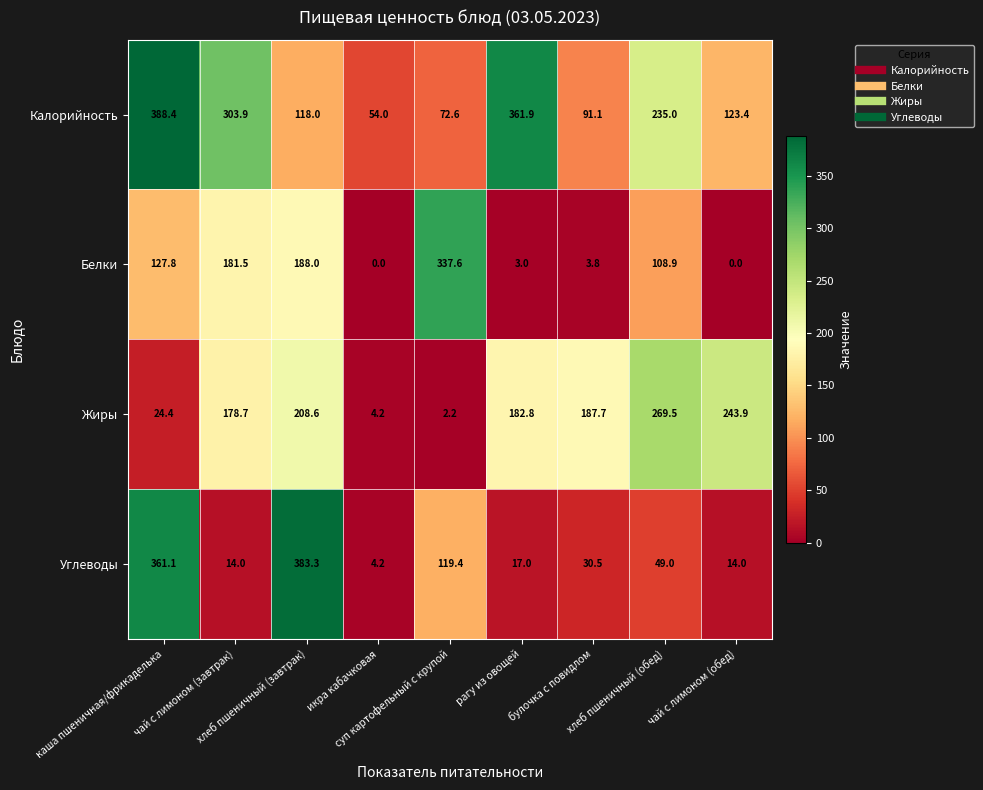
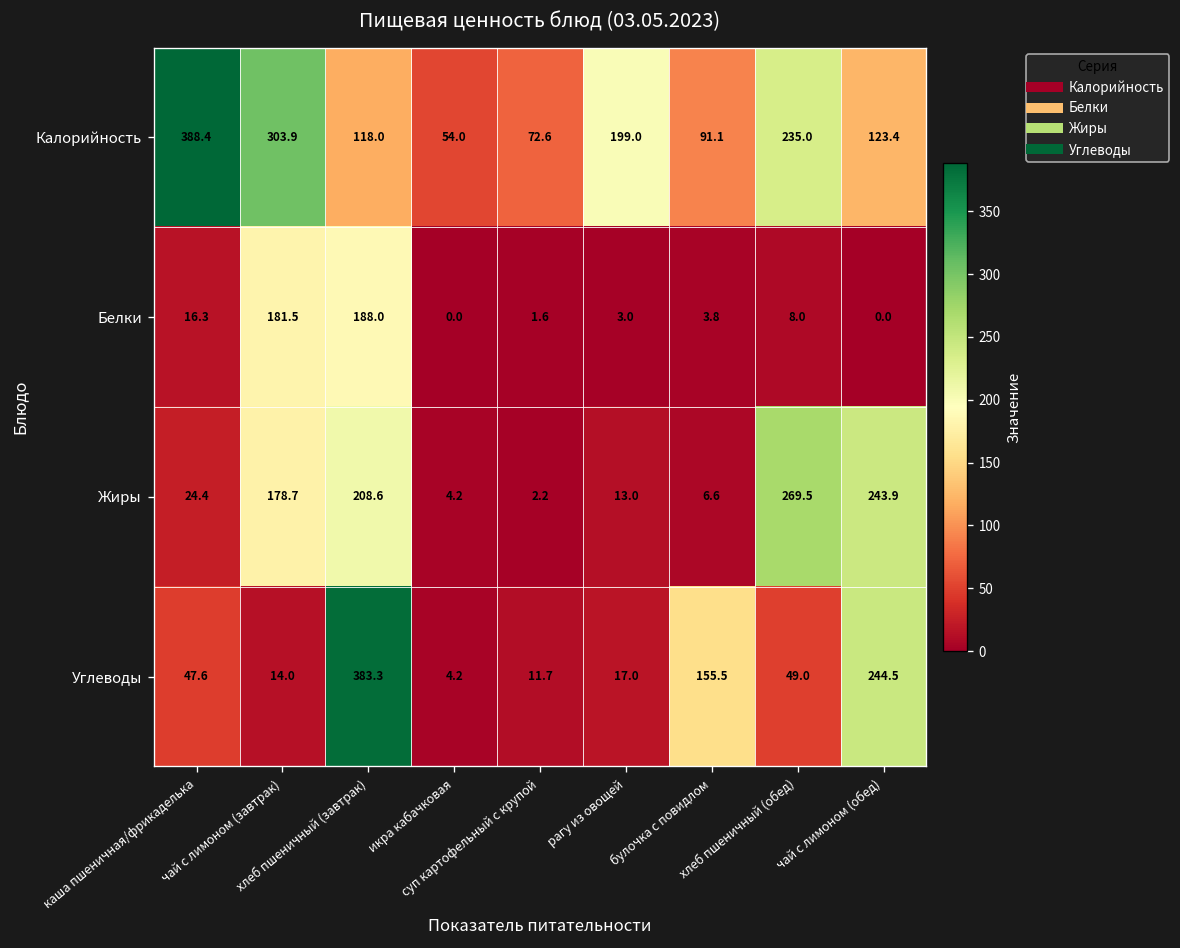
  {
    "Калорийность": {
      "каша пшеничная/фрикаделька": 388.4,
      "чай с лимоном (завтрак)": 303.9,
      "хлеб пшеничный (завтрак)": 118.0,
      "икра кабачковая": 54.0,
      "суп картофельный с крупой": 72.6,
-     "рагу из овощей": 361.9,
+     "рагу из овощей": 199.0,
      "булочка с повидлом": 91.1,
      "хлеб пшеничный (обед)": 235.0,
      "чай с лимоном (обед)": 123.4
    },
    "Белки": {
-     "каша пшеничная/фрикаделька": 127.8,
+     "каша пшеничная/фрикаделька": 16.3,
      "чай с лимоном (завтрак)": 181.5,
      "хлеб пшеничный (завтрак)": 188.0,
      "икра кабачковая": 0.0,
-     "суп картофельный с крупой": 337.6,
+     "суп картофельный с крупой": 1.6,
      "рагу из овощей": 3.0,
      "булочка с повидлом": 3.8,
-     "хлеб пшеничный (обед)": 108.9,
+     "хлеб пшеничный (обед)": 8.0,
      "чай с лимоном (обед)": 0.0
    },
    "Жиры": {
      "каша пшеничная/фрикаделька": 24.4,
      "чай с лимоном (завтрак)": 178.7,
      "хлеб пшеничный (завтрак)": 208.6,
      "икра кабачковая": 4.2,
      "суп картофельный с крупой": 2.2,
-     "рагу из овощей": 182.8,
-     "булочка с повидлом": 187.7,
+     "рагу из овощей": 13.0,
+     "булочка с повидлом": 6.6,
      "хлеб пшеничный (обед)": 269.5,
      "чай с лимоном (обед)": 243.9
    },
    "Углеводы": {
-     "каша пшеничная/фрикаделька": 361.1,
+     "каша пшеничная/фрикаделька": 47.6,
      "чай с лимоном (завтрак)": 14.0,
      "хлеб пшеничный (завтрак)": 383.3,
      "икра кабачковая": 4.2,
-     "суп картофельный с крупой": 119.4,
+     "суп картофельный с крупой": 11.7,
      "рагу из овощей": 17.0,
-     "булочка с повидлом": 30.5,
+     "булочка с повидлом": 155.5,
      "хлеб пшеничный (обед)": 49.0,
-     "чай с лимоном (обед)": 14.0
+     "чай с лимоном (обед)": 244.5
    }
  }
